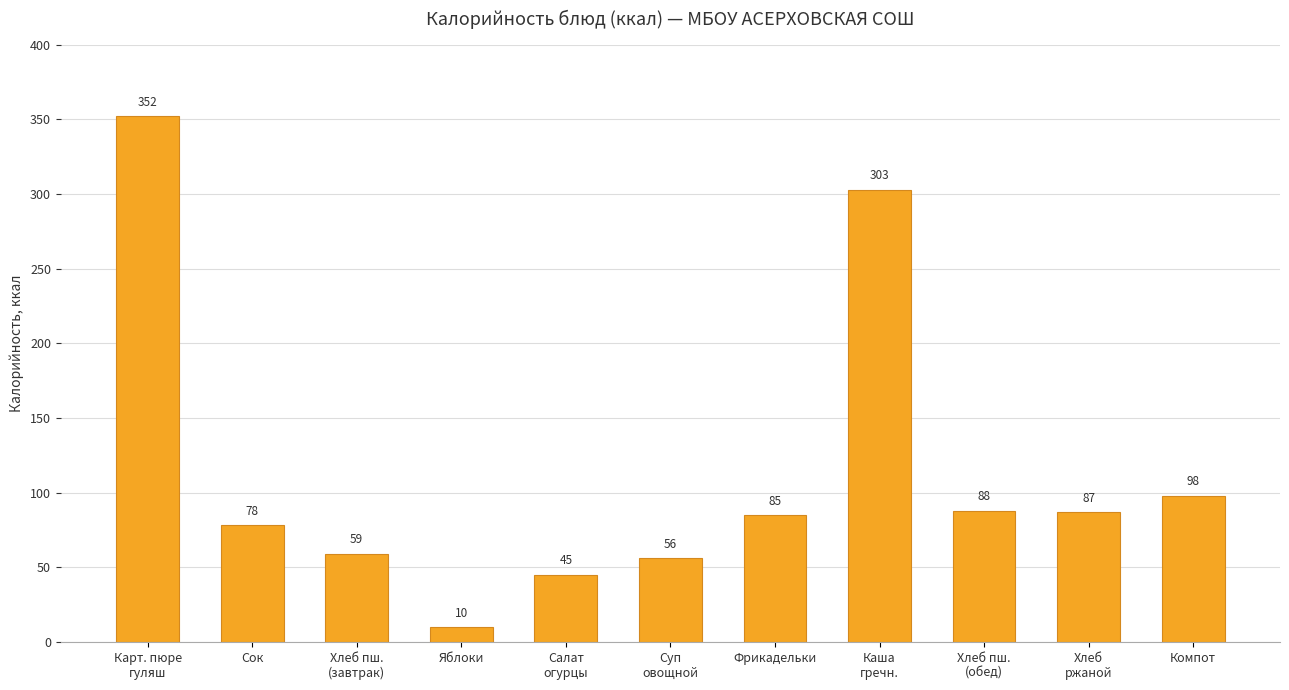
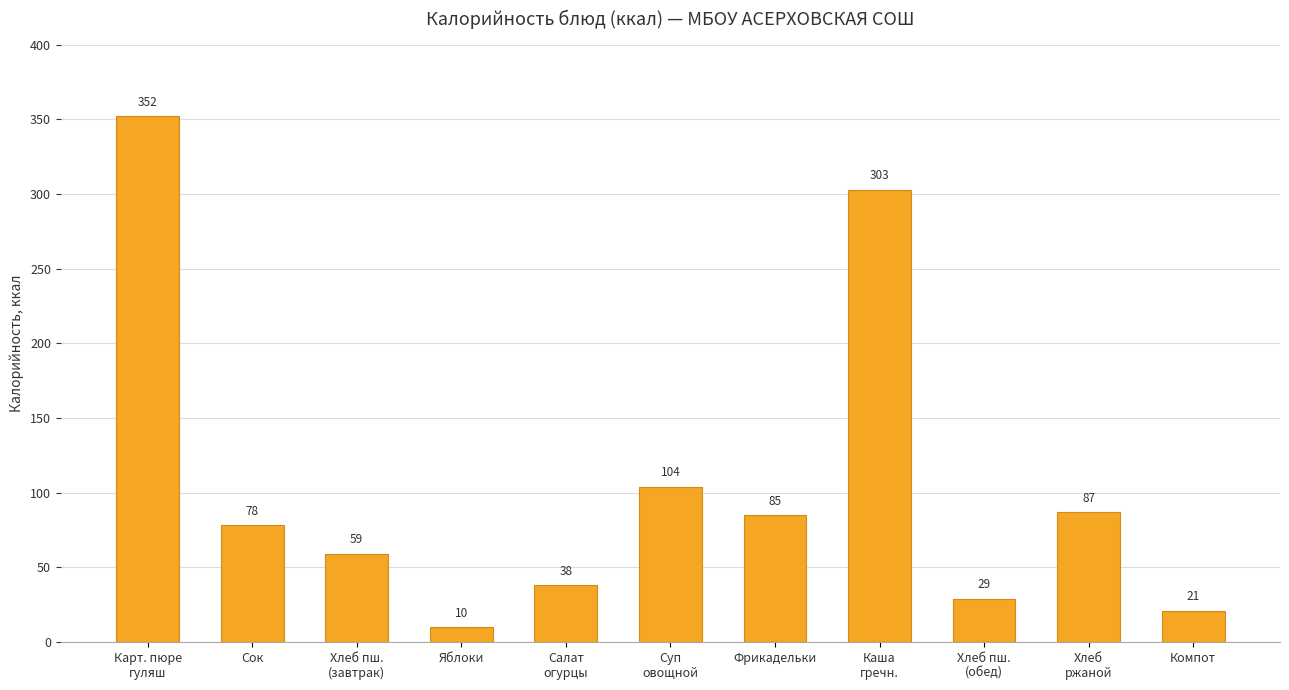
  {
    "Карт. пюре гуляш": 352,
    "Сок": 78,
    "Хлеб пш. (завтрак)": 59,
    "Яблоки": 10,
-   "Салат огурцы": 45,
-   "Суп овощной": 56,
+   "Салат огурцы": 38,
+   "Суп овощной": 104,
    "Фрикадельки": 85,
    "Каша гречн.": 303,
-   "Хлеб пш. (обед)": 88,
+   "Хлеб пш. (обед)": 29,
    "Хлеб ржаной": 87,
-   "Компот": 98
+   "Компот": 21
  }
